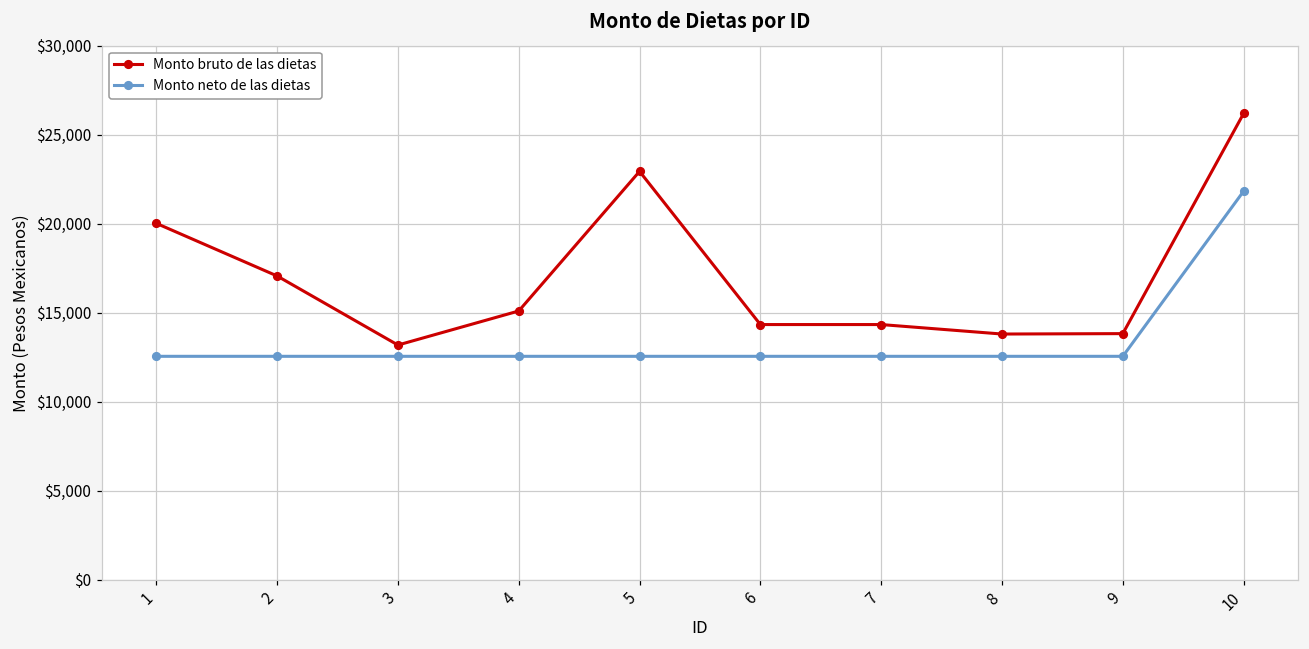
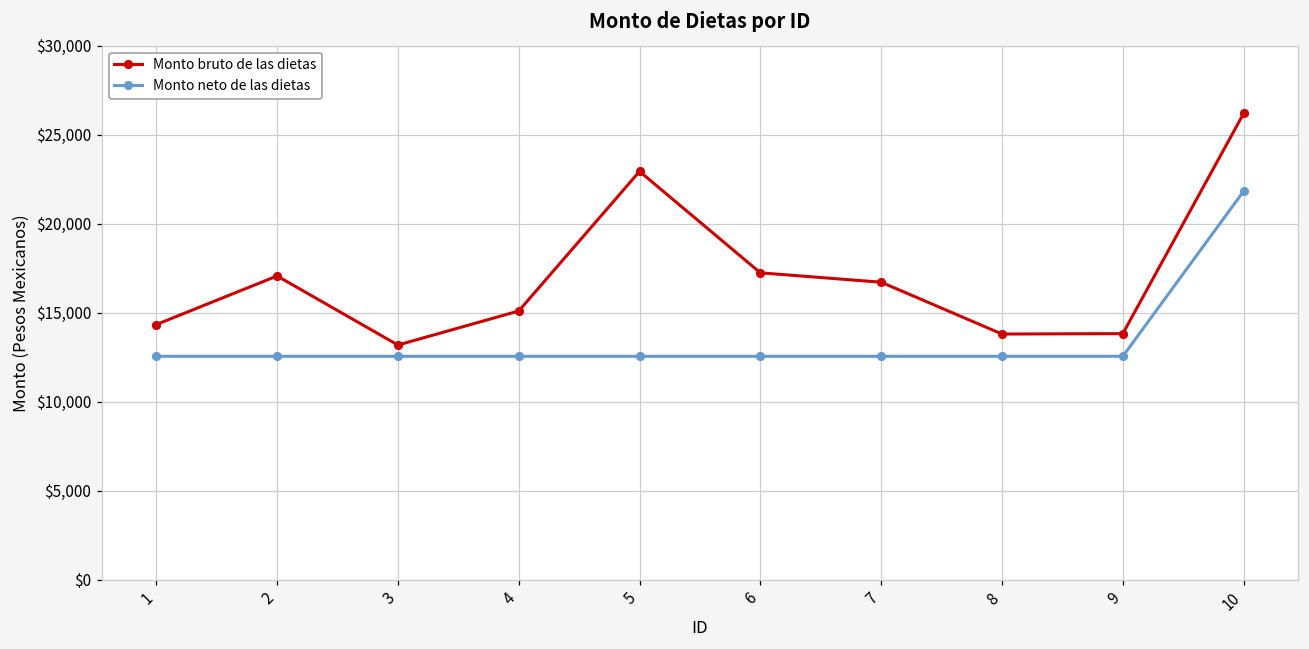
  {
    "Monto bruto de las dietas": {
-     "1": "$20,000",
+     "1": "$14,300",
      "2": "$17,100",
      "3": "$13,200",
      "4": "$15,100",
      "5": "$22,900",
-     "6": "$14,300",
-     "7": "$14,300",
+     "6": "$17,200",
+     "7": "$16,700",
      "8": "$13,800",
      "9": "$13,800",
      "10": "$26,200"
    },
    "Monto neto de las dietas": {
      "1": "$12,500",
      "2": "$12,500",
      "3": "$12,500",
      "4": "$12,500",
      "5": "$12,500",
      "6": "$12,500",
      "7": "$12,500",
      "8": "$12,500",
      "9": "$12,500",
      "10": "$21,800"
    }
  }
